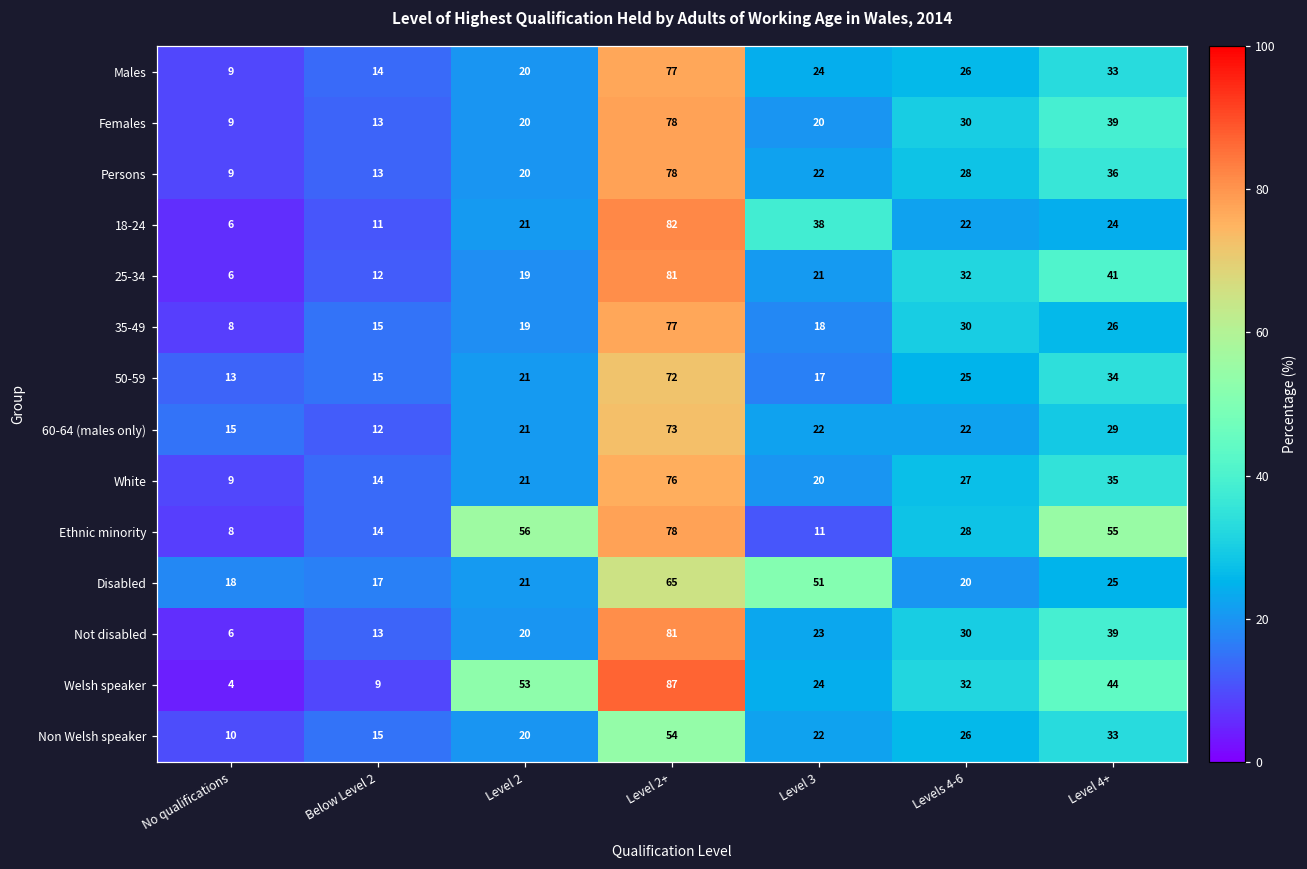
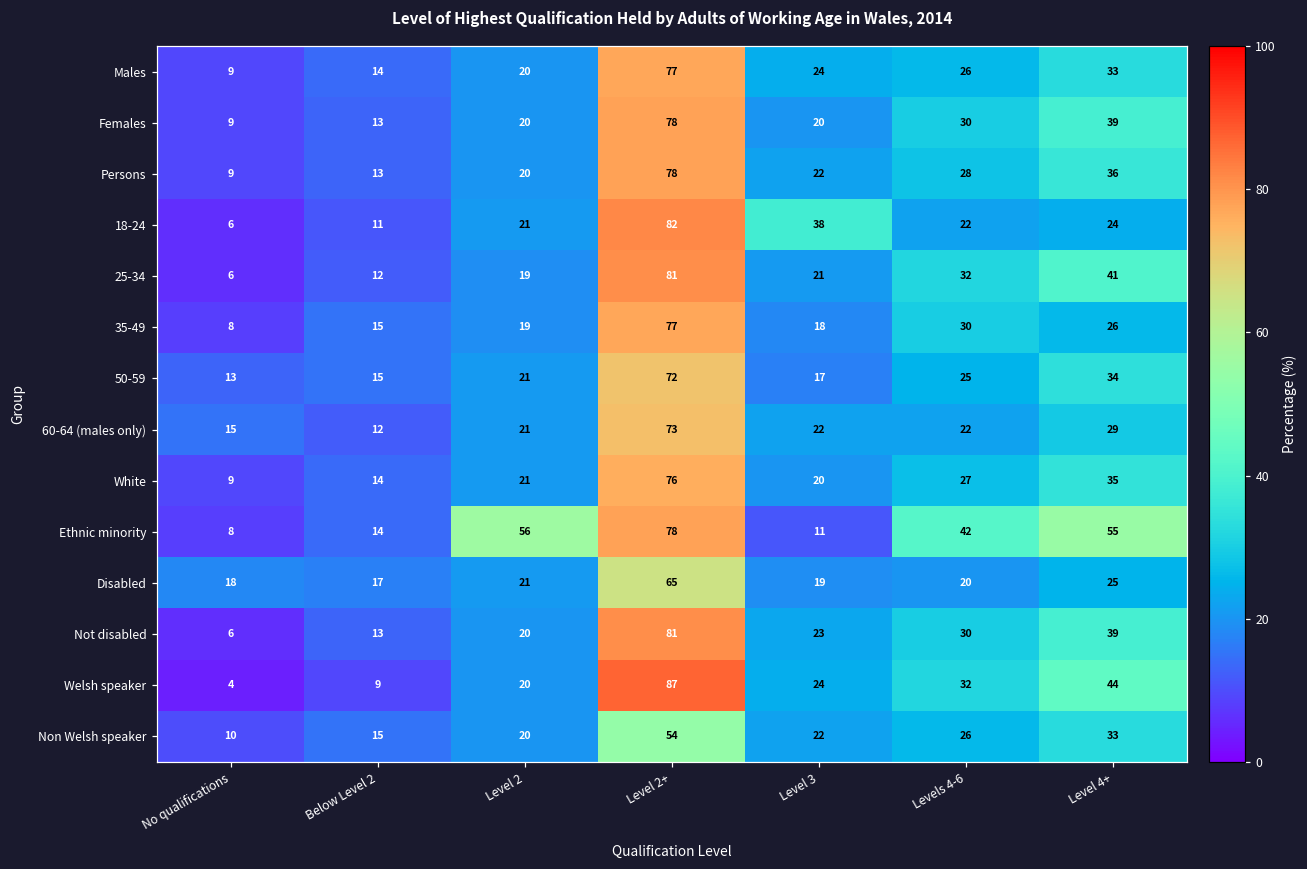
  {
    "Males": {
      "No qualifications": 9,
      "Below Level 2": 14,
      "Level 2": 20,
      "Level 2+": 77,
      "Level 3": 24,
      "Levels 4-6": 26,
      "Level 4+": 33
    },
    "Females": {
      "No qualifications": 9,
      "Below Level 2": 13,
      "Level 2": 20,
      "Level 2+": 78,
      "Level 3": 20,
      "Levels 4-6": 30,
      "Level 4+": 39
    },
    "Persons": {
      "No qualifications": 9,
      "Below Level 2": 13,
      "Level 2": 20,
      "Level 2+": 78,
      "Level 3": 22,
      "Levels 4-6": 28,
      "Level 4+": 36
    },
    "18-24": {
      "No qualifications": 6,
      "Below Level 2": 11,
      "Level 2": 21,
      "Level 2+": 82,
      "Level 3": 38,
      "Levels 4-6": 22,
      "Level 4+": 24
    },
    "25-34": {
      "No qualifications": 6,
      "Below Level 2": 12,
      "Level 2": 19,
      "Level 2+": 81,
      "Level 3": 21,
      "Levels 4-6": 32,
      "Level 4+": 41
    },
    "35-49": {
      "No qualifications": 8,
      "Below Level 2": 15,
      "Level 2": 19,
      "Level 2+": 77,
      "Level 3": 18,
      "Levels 4-6": 30,
      "Level 4+": 26
    },
    "50-59": {
      "No qualifications": 13,
      "Below Level 2": 15,
      "Level 2": 21,
      "Level 2+": 72,
      "Level 3": 17,
      "Levels 4-6": 25,
      "Level 4+": 34
    },
    "60-64 (males only)": {
      "No qualifications": 15,
      "Below Level 2": 12,
      "Level 2": 21,
      "Level 2+": 73,
      "Level 3": 22,
      "Levels 4-6": 22,
      "Level 4+": 29
    },
    "White": {
      "No qualifications": 9,
      "Below Level 2": 14,
      "Level 2": 21,
      "Level 2+": 76,
      "Level 3": 20,
      "Levels 4-6": 27,
      "Level 4+": 35
    },
    "Ethnic minority": {
      "No qualifications": 8,
      "Below Level 2": 14,
      "Level 2": 56,
      "Level 2+": 78,
      "Level 3": 11,
-     "Levels 4-6": 28,
+     "Levels 4-6": 42,
      "Level 4+": 55
    },
    "Disabled": {
      "No qualifications": 18,
      "Below Level 2": 17,
      "Level 2": 21,
      "Level 2+": 65,
-     "Level 3": 51,
+     "Level 3": 19,
      "Levels 4-6": 20,
      "Level 4+": 25
    },
    "Not disabled": {
      "No qualifications": 6,
      "Below Level 2": 13,
      "Level 2": 20,
      "Level 2+": 81,
      "Level 3": 23,
      "Levels 4-6": 30,
      "Level 4+": 39
    },
    "Welsh speaker": {
      "No qualifications": 4,
      "Below Level 2": 9,
-     "Level 2": 53,
+     "Level 2": 20,
      "Level 2+": 87,
      "Level 3": 24,
      "Levels 4-6": 32,
      "Level 4+": 44
    },
    "Non Welsh speaker": {
      "No qualifications": 10,
      "Below Level 2": 15,
      "Level 2": 20,
      "Level 2+": 54,
      "Level 3": 22,
      "Levels 4-6": 26,
      "Level 4+": 33
    }
  }
